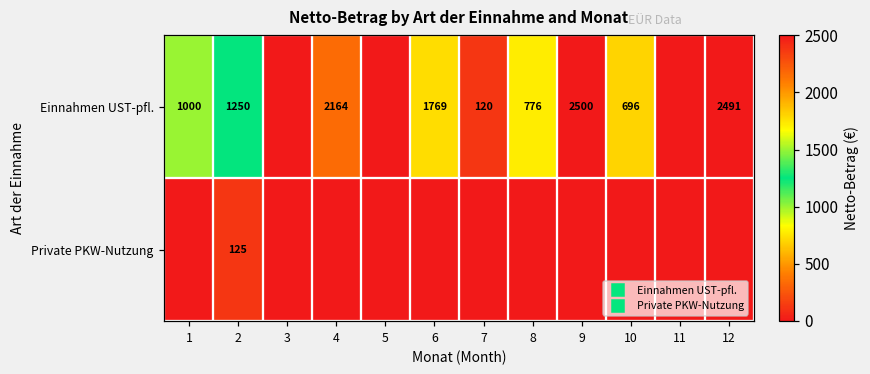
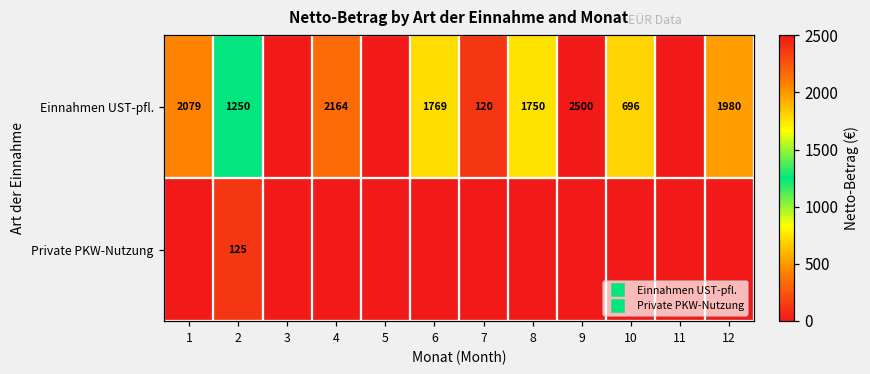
  {
    "Einnahmen UST-pfl.": {
-     "1": 1000,
+     "1": 2079,
      "2": 1250,
      "4": 2164,
      "6": 1769,
      "7": 120,
-     "8": 776,
+     "8": 1750,
      "9": 2500,
      "10": 696,
-     "12": 2491
+     "12": 1980
    },
    "Private PKW-Nutzung": {
      "2": 125
    }
  }
